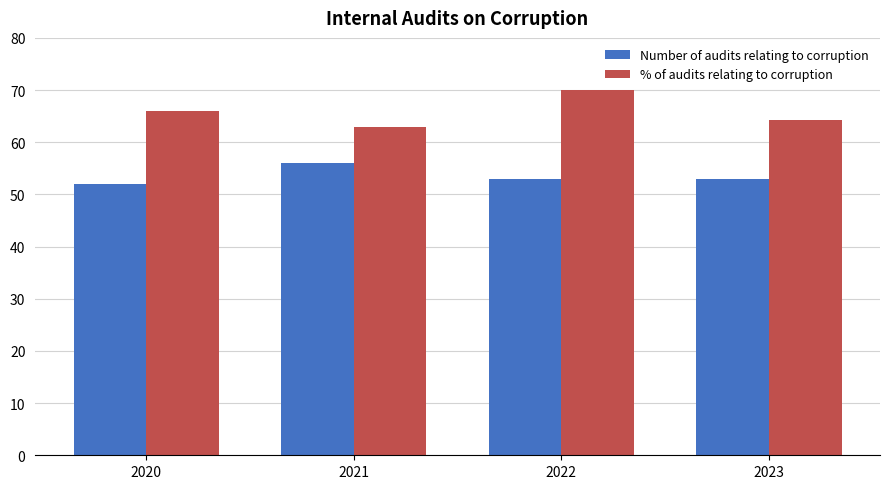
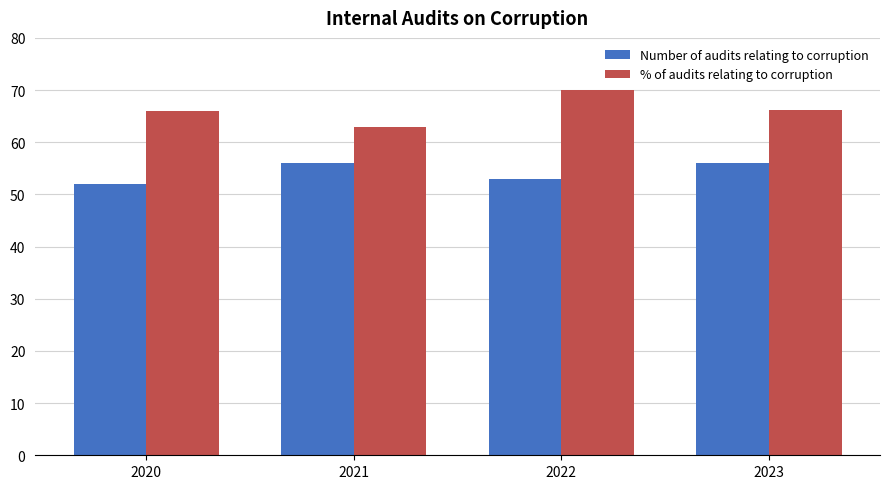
  {
    "Number of audits relating to corruption": {
      "2020": 52,
      "2021": 56,
      "2022": 53,
-     "2023": 53
+     "2023": 56
    },
    "% of audits relating to corruption": {
      "2020": 66,
      "2021": 63,
      "2022": 70,
-     "2023": 64
+     "2023": 66
    }
  }
